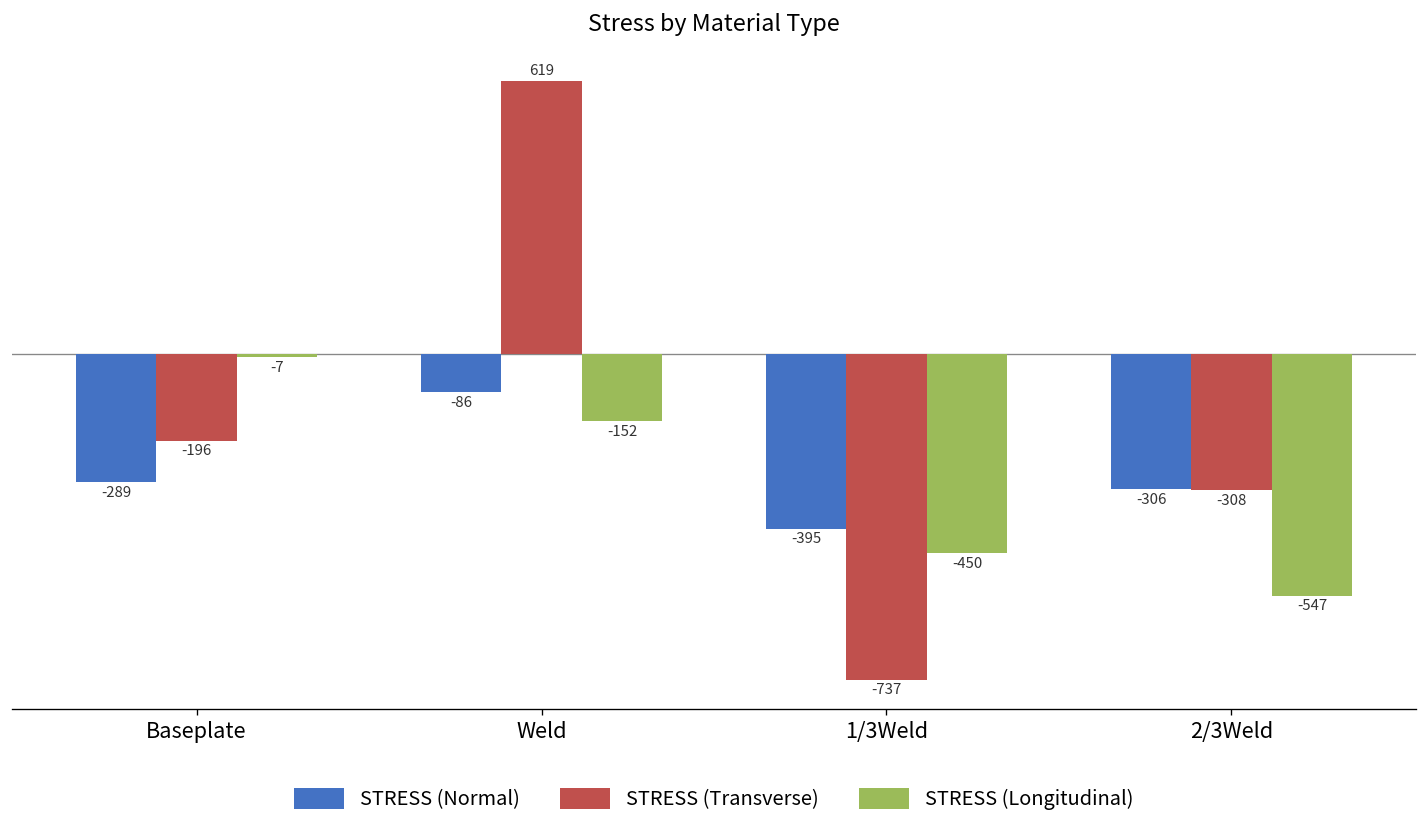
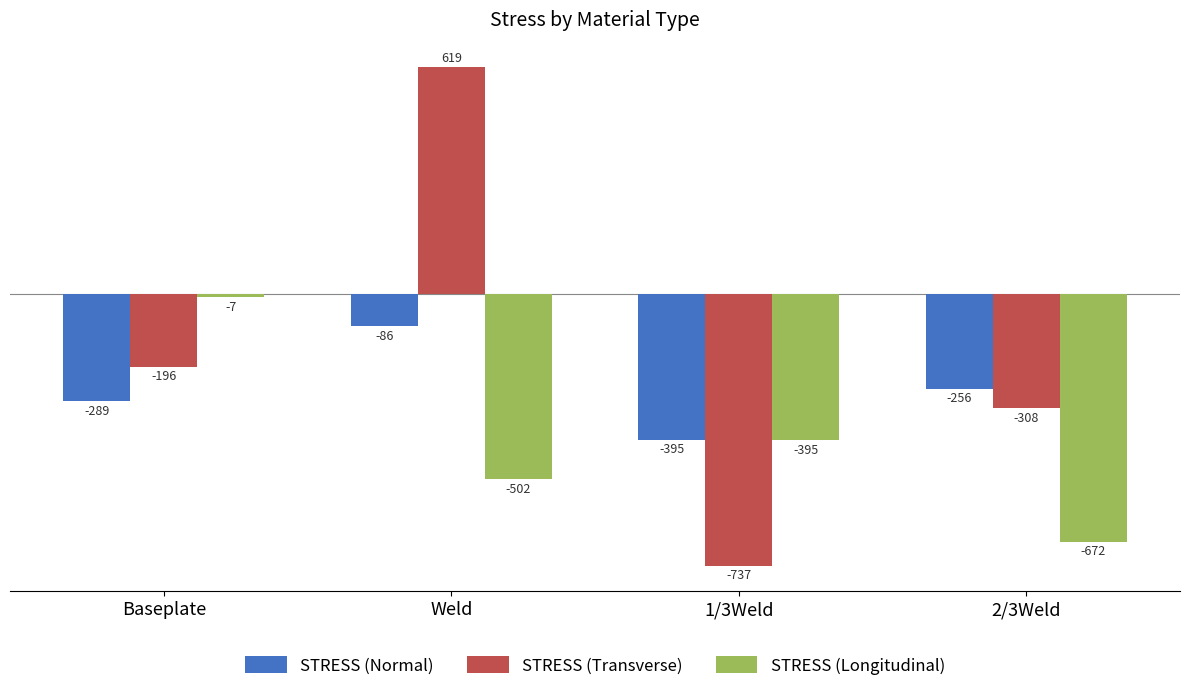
  {
    "STRESS (Normal)": {
      "Baseplate": -289,
      "Weld": -86,
      "1/3Weld": -395,
-     "2/3Weld": -306
+     "2/3Weld": -256
    },
    "STRESS (Transverse)": {
      "Baseplate": -196,
      "Weld": 619,
      "1/3Weld": -737,
      "2/3Weld": -308
    },
    "STRESS (Longitudinal)": {
      "Baseplate": -7,
-     "Weld": -152,
-     "1/3Weld": -450,
-     "2/3Weld": -547
+     "Weld": -502,
+     "1/3Weld": -395,
+     "2/3Weld": -672
    }
  }
